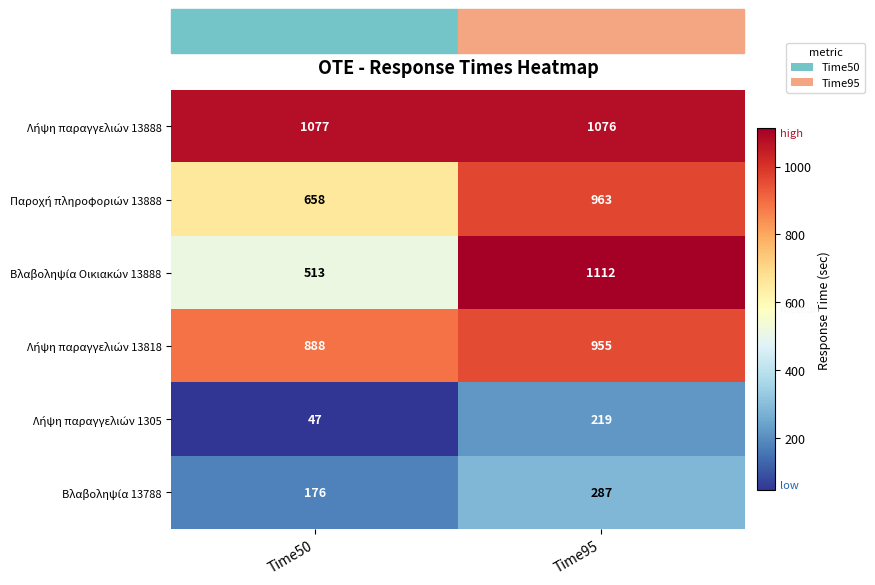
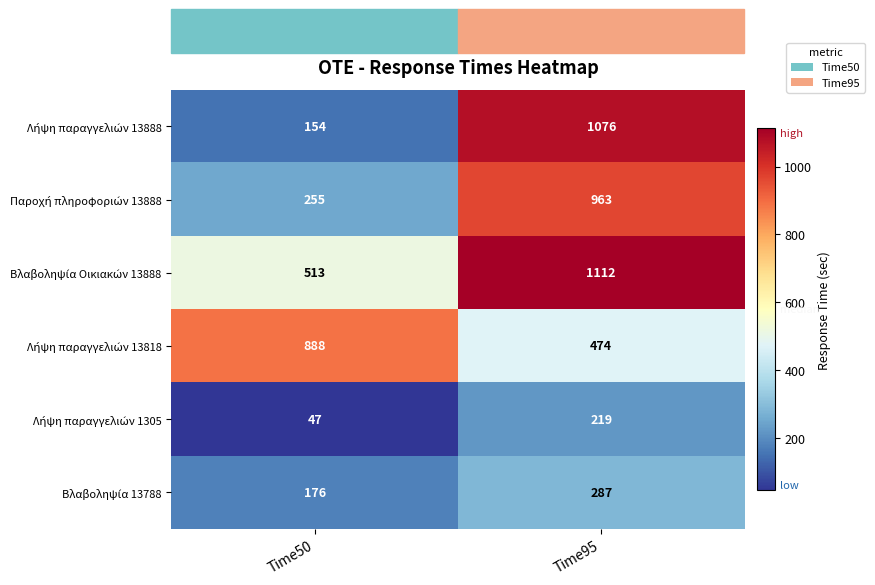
  {
    "Λήψη παραγγελιών 13888": {
-     "Time50": 1077,
+     "Time50": 154,
      "Time95": 1076
    },
    "Παροχή πληροφοριών 13888": {
-     "Time50": 658,
+     "Time50": 255,
      "Time95": 963
    },
    "Βλαβοληψία Οικιακών 13888": {
      "Time50": 513,
      "Time95": 1112
    },
    "Λήψη παραγγελιών 13818": {
      "Time50": 888,
-     "Time95": 955
+     "Time95": 474
    },
    "Λήψη παραγγελιών 1305": {
      "Time50": 47,
      "Time95": 219
    },
    "Βλαβοληψία 13788": {
      "Time50": 176,
      "Time95": 287
    }
  }
